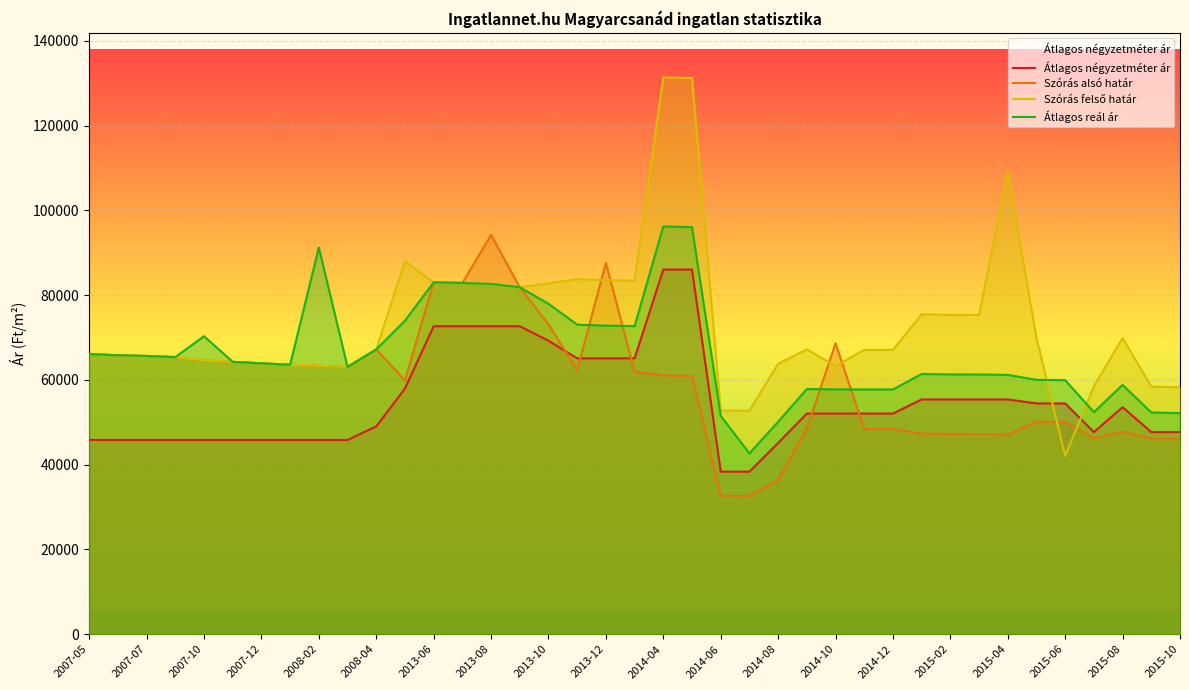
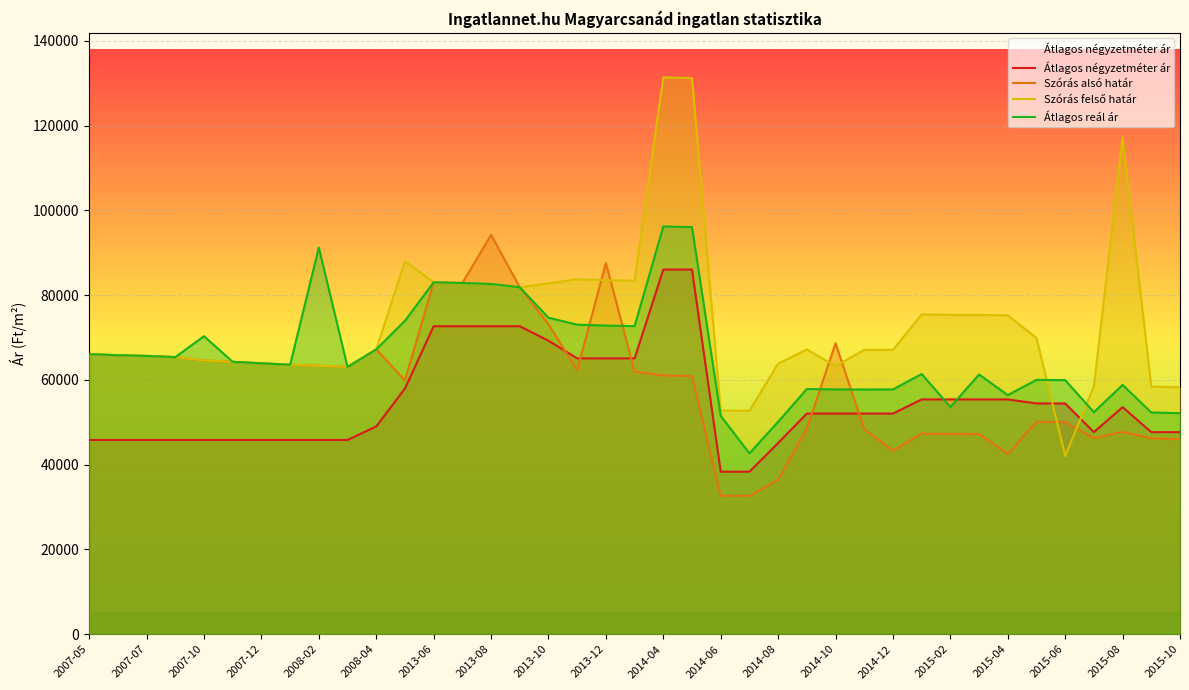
  {
    "Szórás alsó határ": {
      "2013-08": 94000,
      "2013-10": 73000,
      "2013-12": 88000,
      "2014-04": 61000,
      "2014-06": 33000,
      "2014-08": 36000,
      "2014-10": 69000,
-     "2014-12": 48000,
+     "2014-12": 43000,
      "2015-02": 47000,
-     "2015-04": 47000,
+     "2015-04": 43000,
      "2015-06": 50000,
      "2015-08": 48000,
      "2015-10": 46000
    },
    "Szórás felső határ": {
      "2013-10": 83000,
      "2013-12": 84000,
      "2014-04": 131000,
      "2014-06": 53000,
      "2014-08": 64000,
      "2014-10": 63000,
      "2014-12": 67000,
      "2015-02": 75000,
-     "2015-04": 109000,
+     "2015-04": 75000,
      "2015-06": 42000,
-     "2015-08": 70000,
+     "2015-08": 117000,
      "2015-10": 58000
    },
    "Átlagos reál ár": {
      "2007-10": 70000,
      "2008-02": 91000,
-     "2013-10": 78000,
+     "2013-10": 75000,
      "2013-12": 73000,
      "2014-04": 96000,
      "2014-06": 52000,
      "2014-08": 50000,
      "2014-10": 58000,
      "2014-12": 58000,
-     "2015-02": 61000,
-     "2015-04": 61000,
+     "2015-02": 54000,
+     "2015-04": 56000,
      "2015-06": 60000,
      "2015-08": 59000,
      "2015-10": 52000
    }
  }
